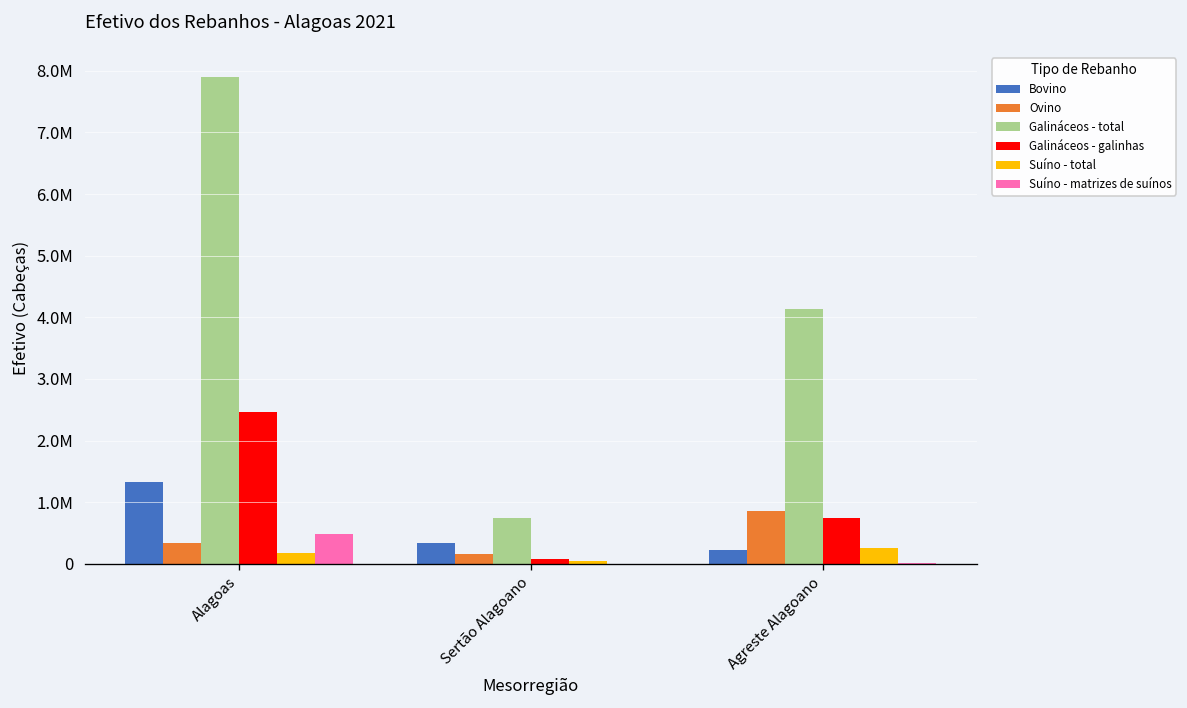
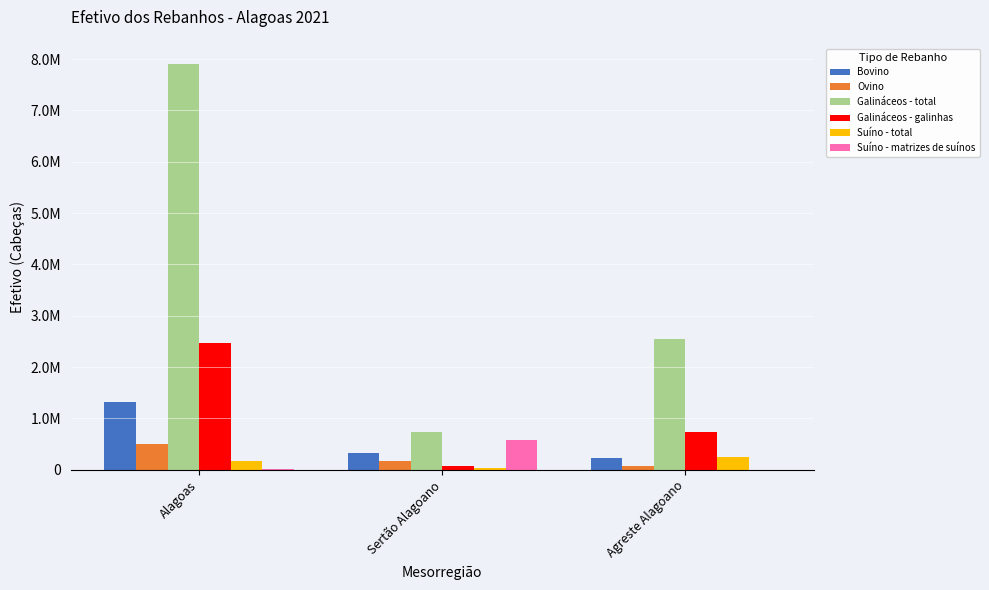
  {
    "Bovino": {
      "Alagoas": 1300000,
      "Sertão Alagoano": 300000,
      "Agreste Alagoano": 200000
    },
    "Ovino": {
-     "Alagoas": 300000,
+     "Alagoas": 500000,
      "Sertão Alagoano": 200000,
-     "Agreste Alagoano": 900000
+     "Agreste Alagoano": 100000
    },
    "Galináceos - total": {
      "Alagoas": 7900000,
      "Sertão Alagoano": 700000,
-     "Agreste Alagoano": 4100000
+     "Agreste Alagoano": 2600000
    },
    "Galináceos - galinhas": {
      "Alagoas": 2500000,
      "Sertão Alagoano": 100000,
      "Agreste Alagoano": 700000
    },
    "Suíno - total": {
      "Alagoas": 200000,
      "Agreste Alagoano": 300000
    },
    "Suíno - matrizes de suínos": {
-     "Alagoas": 500000,
-     "Sertão Alagoano": 0
+     "Alagoas": 0,
+     "Sertão Alagoano": 600000
    }
  }
